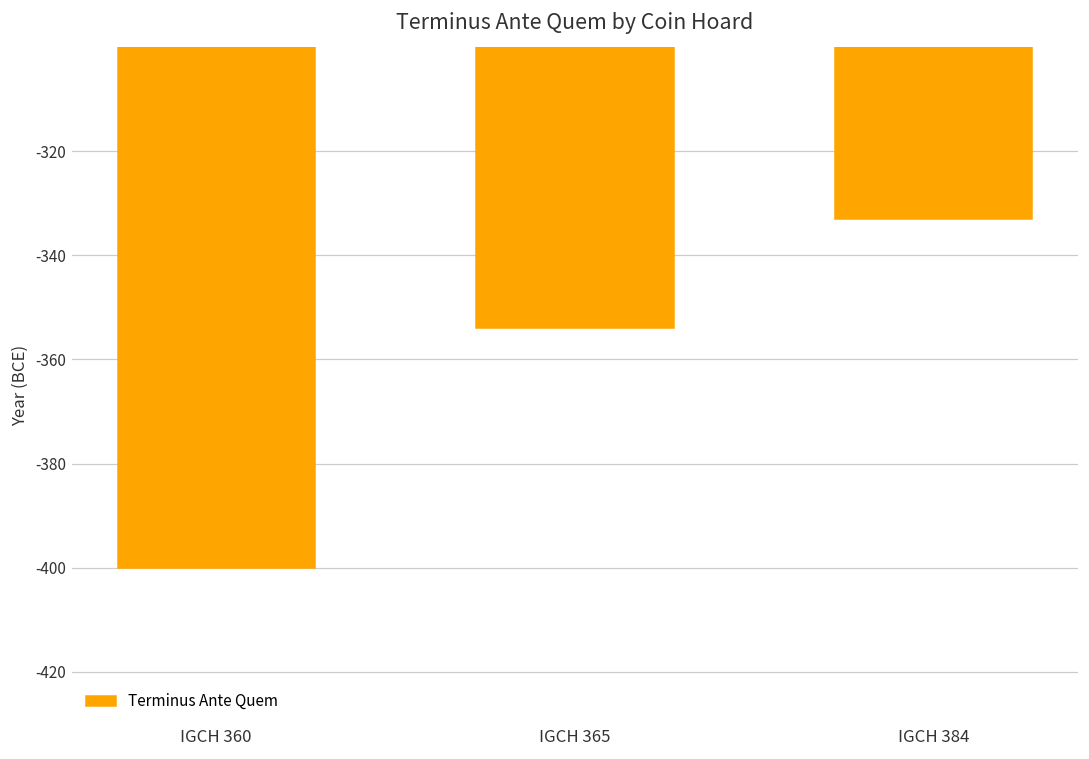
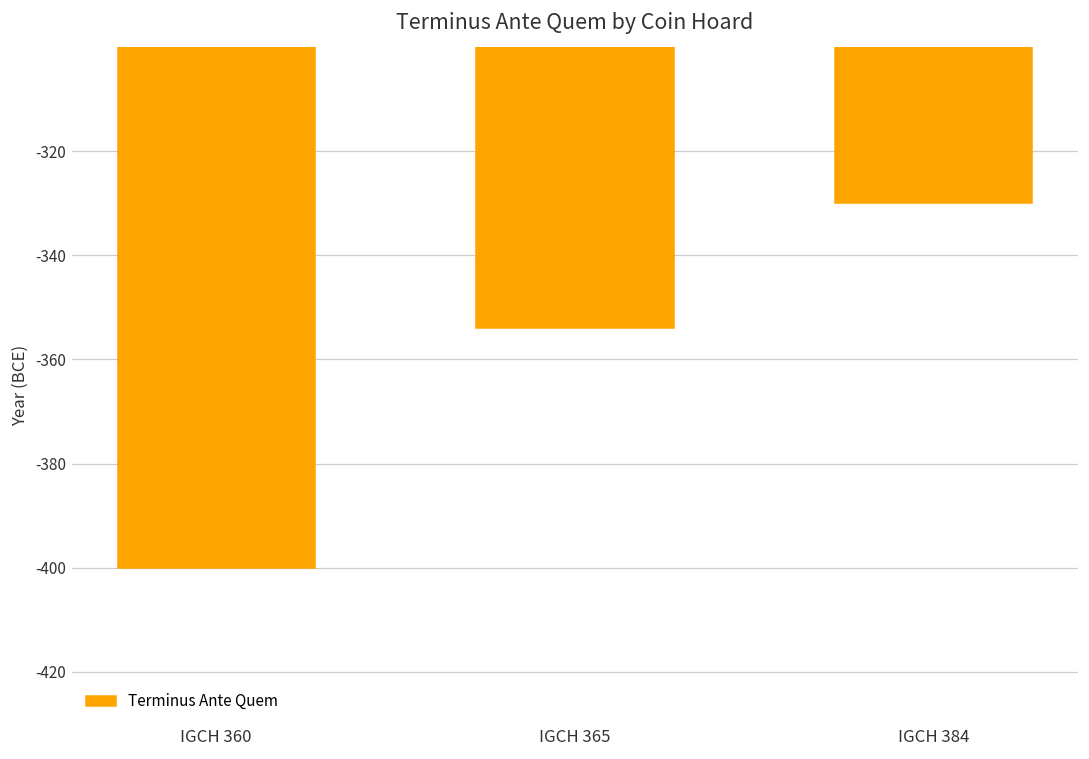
  {
    "IGCH 360": -400,
    "IGCH 365": -354,
-   "IGCH 384": -333
+   "IGCH 384": -330
  }
